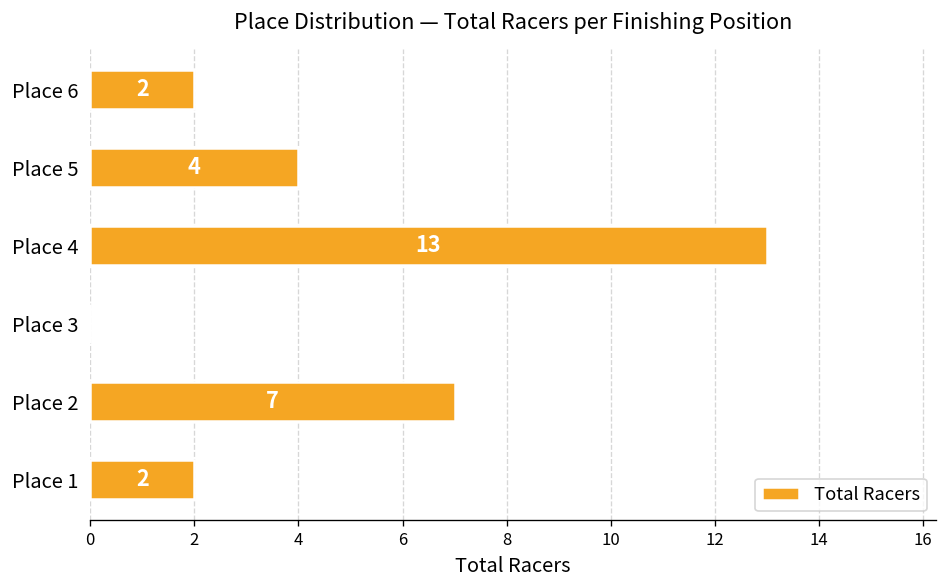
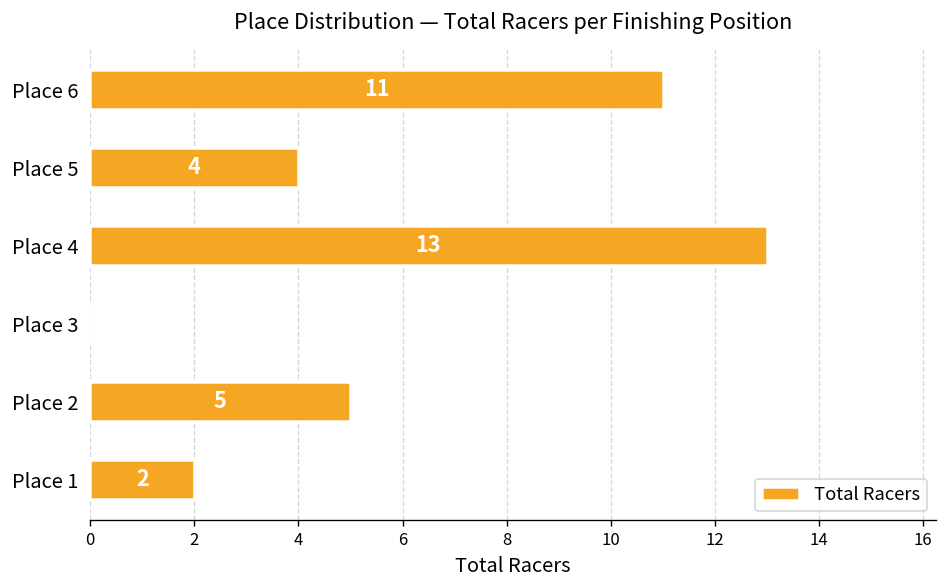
  {
-   "Place 6": 2,
+   "Place 6": 11,
    "Place 5": 4,
    "Place 4": 13,
-   "Place 2": 7,
+   "Place 2": 5,
    "Place 1": 2
  }
